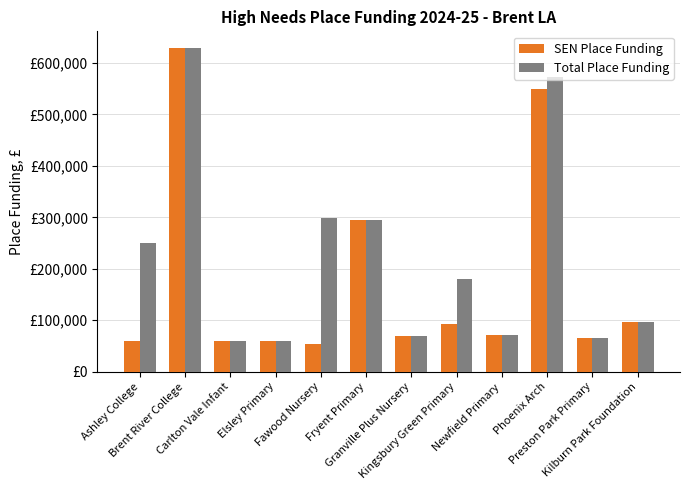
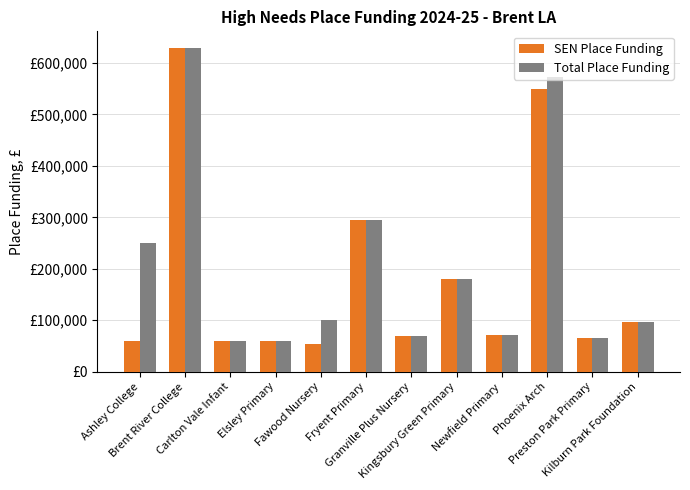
  {
    "SEN Place Funding": {
      "Ashley College": "£60,000",
      "Brent River College": "£630,000",
      "Carlton Vale Infant": "£60,000",
      "Elsley Primary": "£60,000",
      "Fawood Nursery": "£50,000",
      "Fryent Primary": "£290,000",
      "Granville Plus Nursery": "£70,000",
-     "Kingsbury Green Primary": "£90,000",
+     "Kingsbury Green Primary": "£180,000",
      "Newfield Primary": "£70,000",
      "Phoenix Arch": "£550,000",
      "Preston Park Primary": "£70,000",
      "Kilburn Park Foundation": "£100,000"
    },
    "Total Place Funding": {
      "Ashley College": "£250,000",
      "Brent River College": "£630,000",
      "Carlton Vale Infant": "£60,000",
      "Elsley Primary": "£60,000",
-     "Fawood Nursery": "£300,000",
+     "Fawood Nursery": "£100,000",
      "Fryent Primary": "£290,000",
      "Granville Plus Nursery": "£70,000",
      "Kingsbury Green Primary": "£180,000",
      "Newfield Primary": "£70,000",
      "Preston Park Primary": "£70,000",
      "Kilburn Park Foundation": "£100,000"
    }
  }
